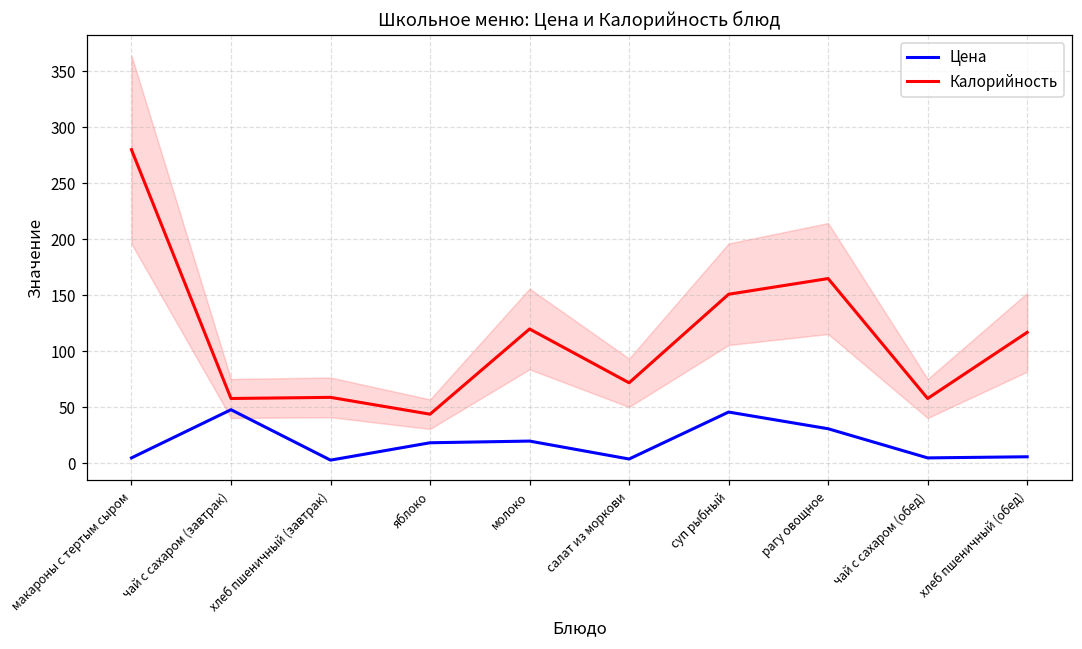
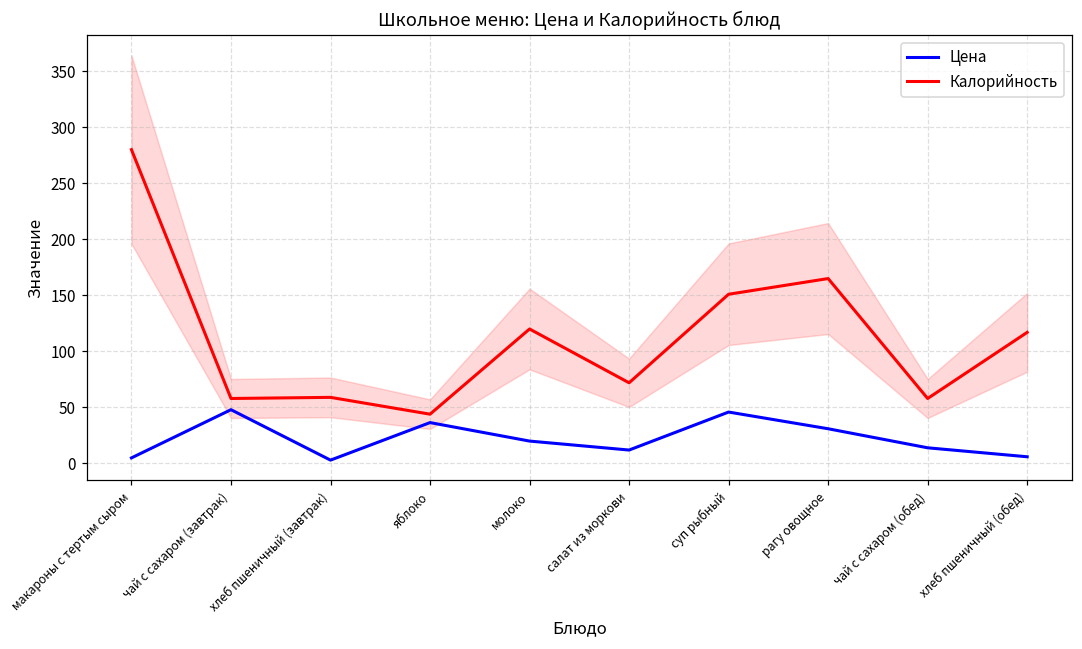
  {
    "Цена": {
      "макароны с тертым сыром": 5,
      "чай с сахаром (завтрак)": 48,
      "хлеб пшеничный (завтрак)": 3,
-     "яблоко": 19,
+     "яблоко": 37,
      "молоко": 20,
-     "салат из моркови": 4,
+     "салат из моркови": 12,
      "суп рыбный": 46,
      "рагу овощное": 31,
-     "чай с сахаром (обед)": 5,
+     "чай с сахаром (обед)": 14,
      "хлеб пшеничный (обед)": 6
    }
  }
